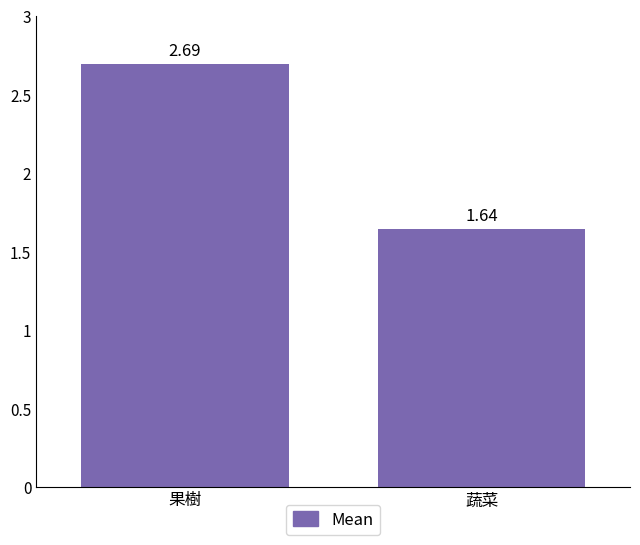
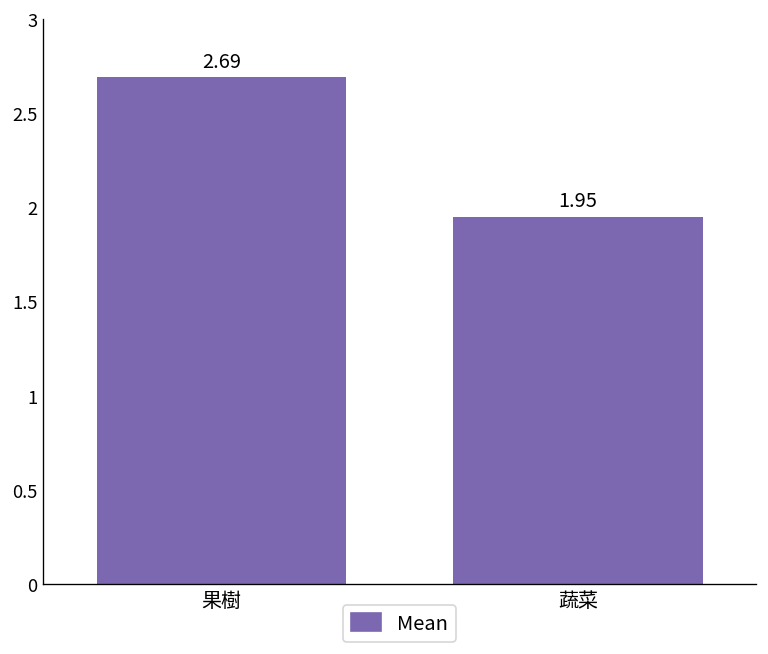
  {
    "果樹": 2.69,
-   "蔬菜": 1.64
+   "蔬菜": 1.95
  }
